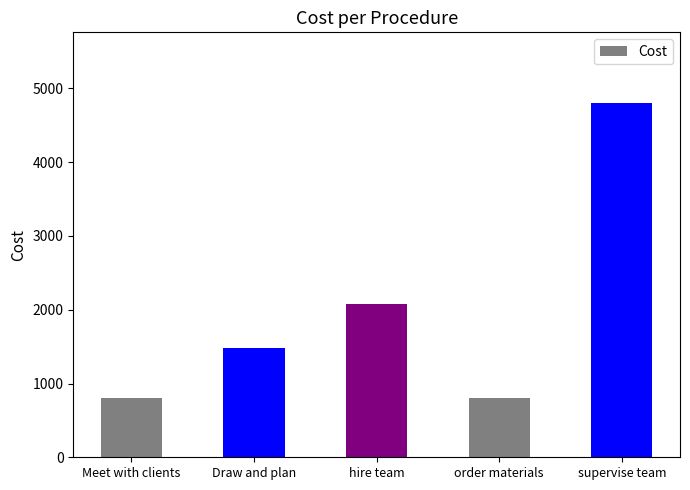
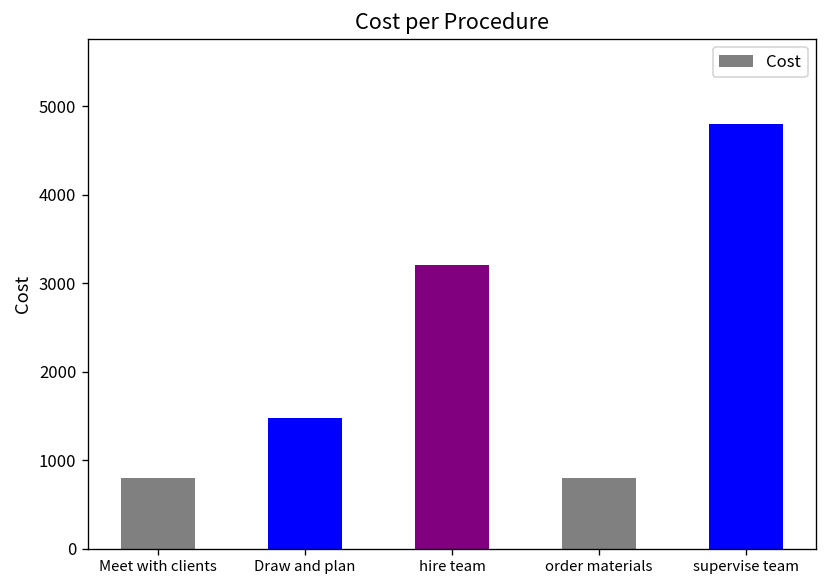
  {
    "Meet with clients": 800,
    "Draw and plan": 1500,
-   "hire team": 2100,
+   "hire team": 3200,
    "order materials": 800,
    "supervise team": 4800
  }
